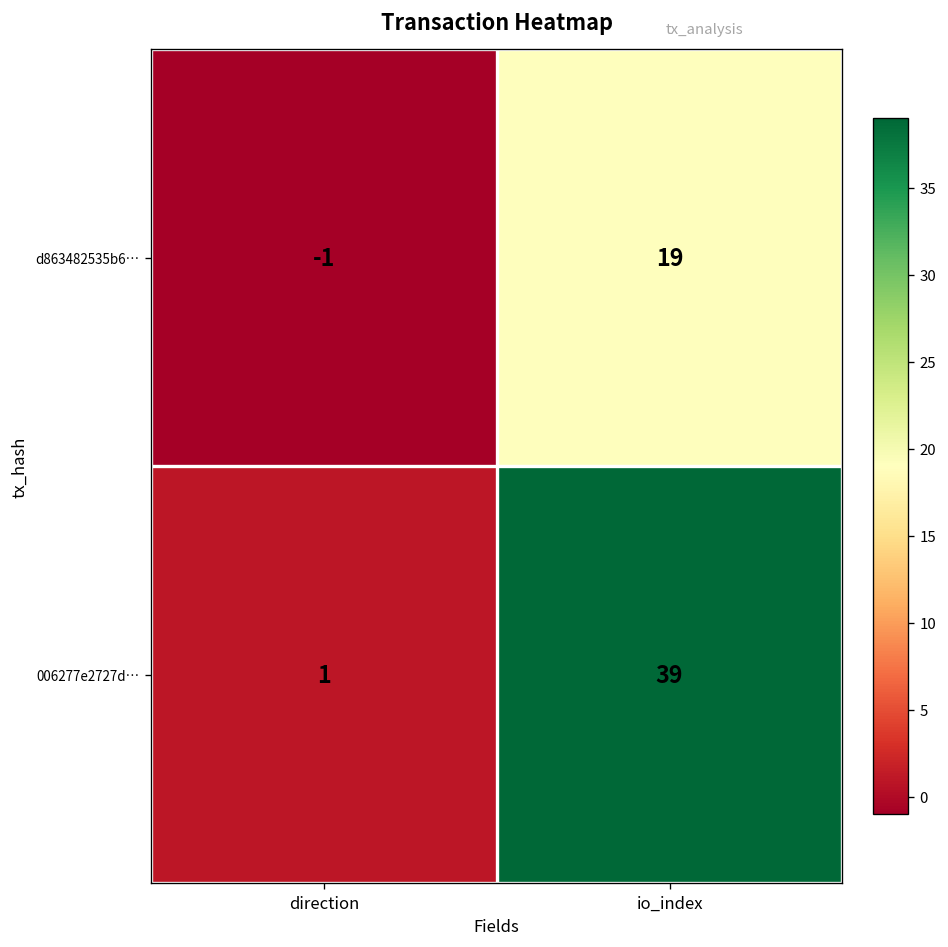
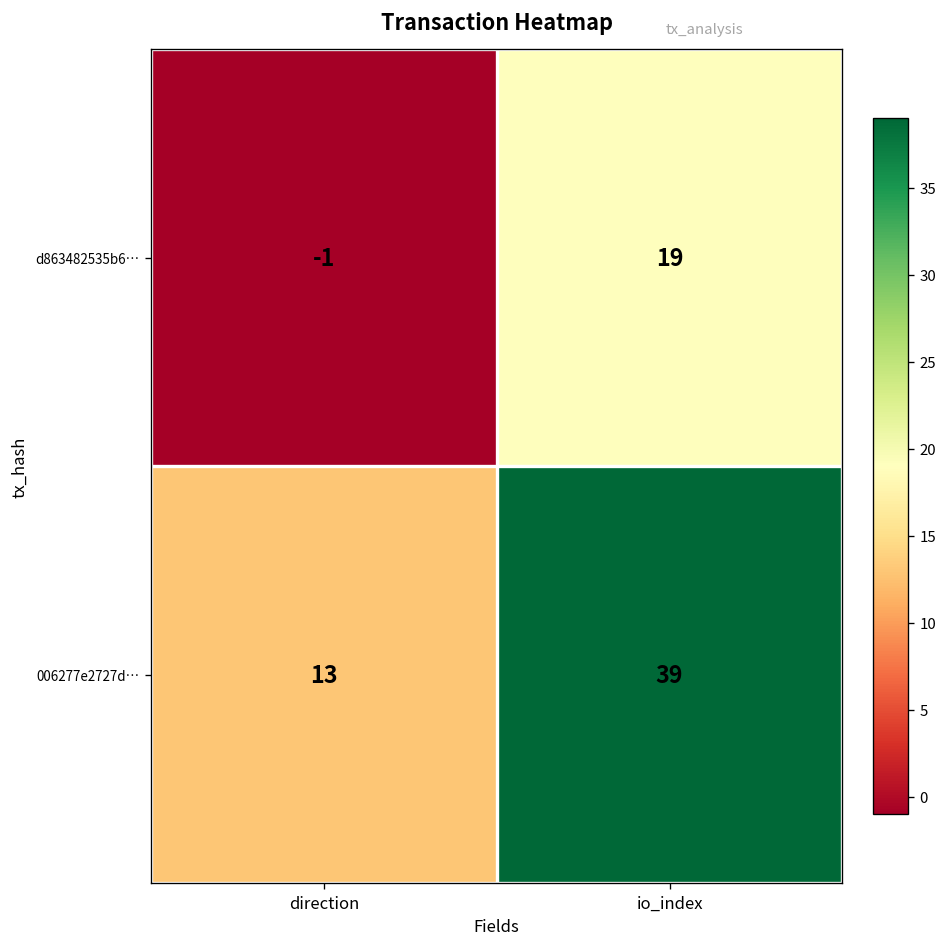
  {
    "d863482535b6…": {
      "direction": -1,
      "io_index": 19
    },
    "006277e2727d…": {
-     "direction": 1,
+     "direction": 13,
      "io_index": 39
    }
  }
